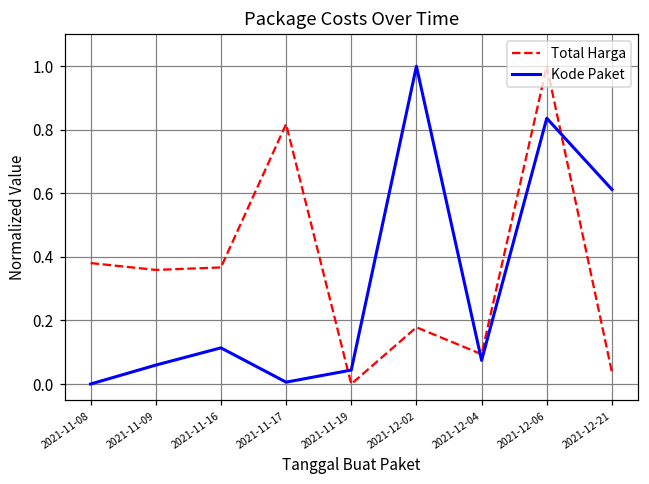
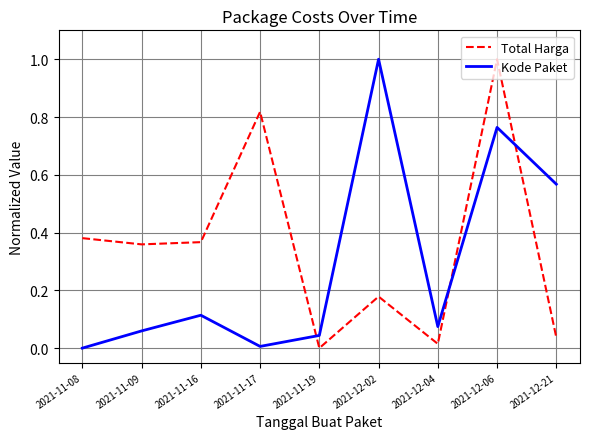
  {
    "Total Harga": {
      "2021-11-08": 0.38,
      "2021-11-09": 0.36,
      "2021-11-16": 0.37,
      "2021-11-17": 0.82,
      "2021-11-19": 0.00,
      "2021-12-02": 0.18,
-     "2021-12-04": 0.09,
+     "2021-12-04": 0.01,
      "2021-12-21": 0.04
    },
    "Kode Paket": {
      "2021-11-08": 0.00,
      "2021-11-09": 0.06,
      "2021-11-16": 0.11,
      "2021-11-17": 0.01,
      "2021-11-19": 0.04,
      "2021-12-02": 1.00,
      "2021-12-04": 0.07,
-     "2021-12-06": 0.84,
-     "2021-12-21": 0.61
+     "2021-12-06": 0.76,
+     "2021-12-21": 0.57
    }
  }
